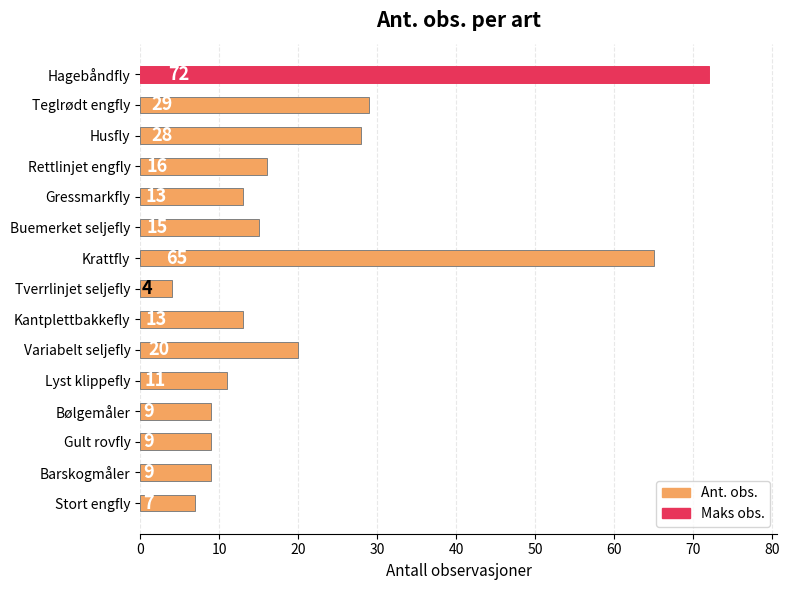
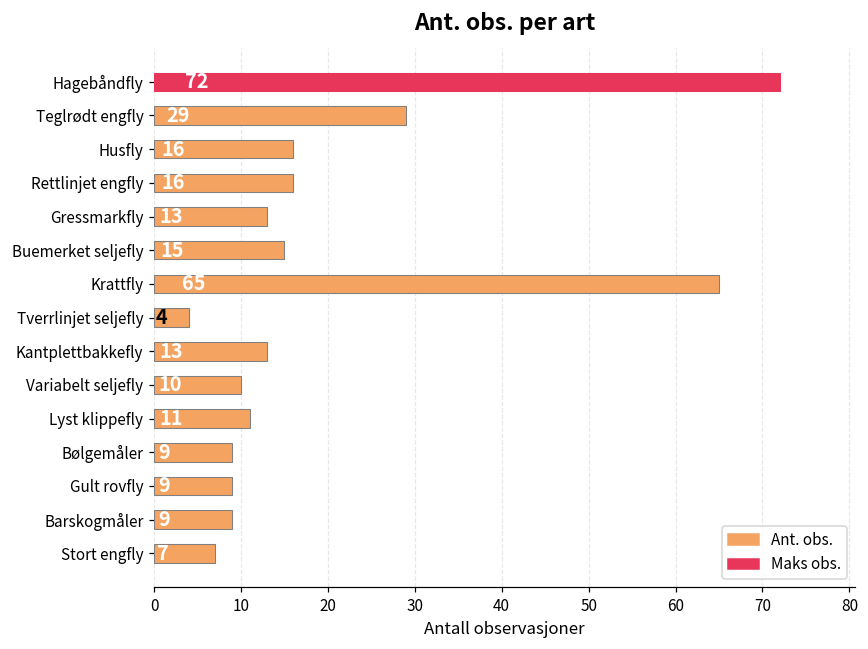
  {
    "Hagebåndfly": 72,
    "Teglrødt engfly": 29,
-   "Husfly": 28,
+   "Husfly": 16,
    "Rettlinjet engfly": 16,
    "Gressmarkfly": 13,
    "Buemerket seljefly": 15,
    "Krattfly": 65,
    "Tverrlinjet seljefly": 4,
    "Kantplettbakkefly": 13,
-   "Variabelt seljefly": 20,
+   "Variabelt seljefly": 10,
    "Lyst klippefly": 11,
    "Bølgemåler": 9,
    "Gult rovfly": 9,
    "Barskogmåler": 9,
    "Stort engfly": 7
  }
